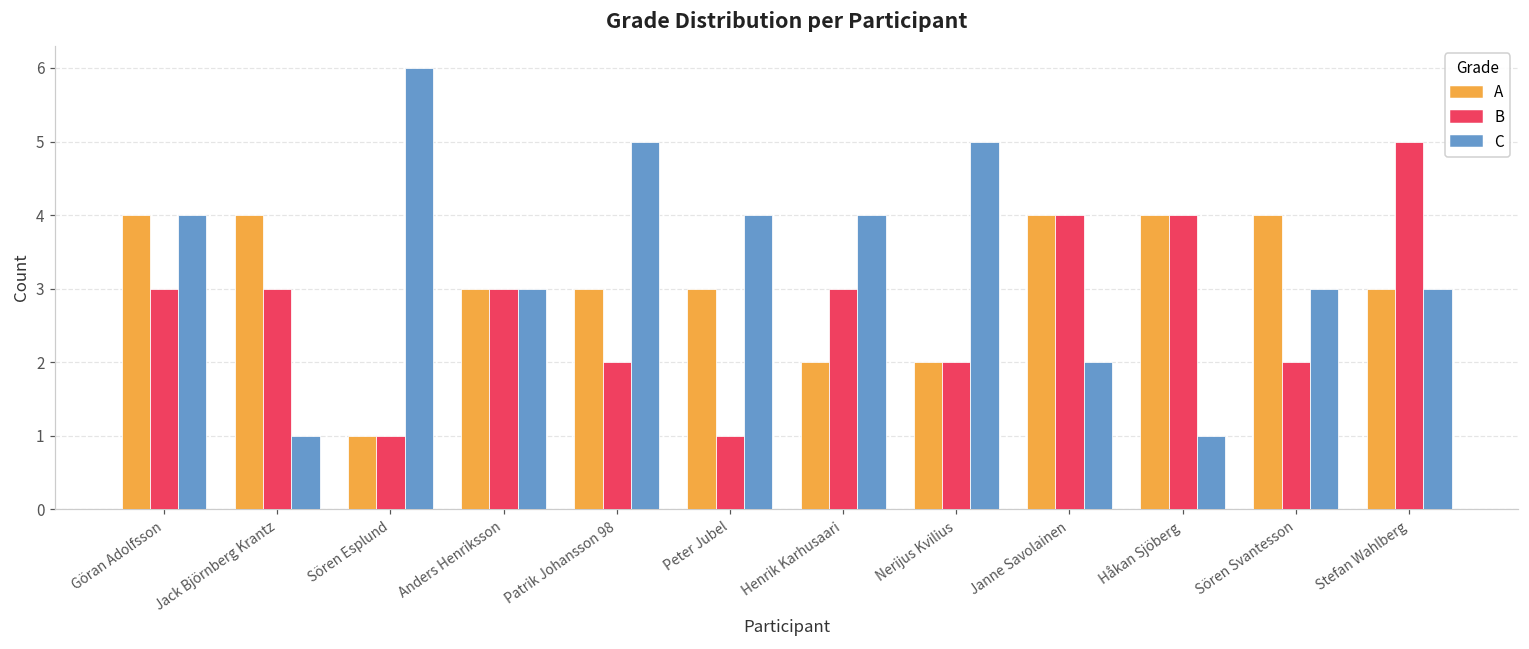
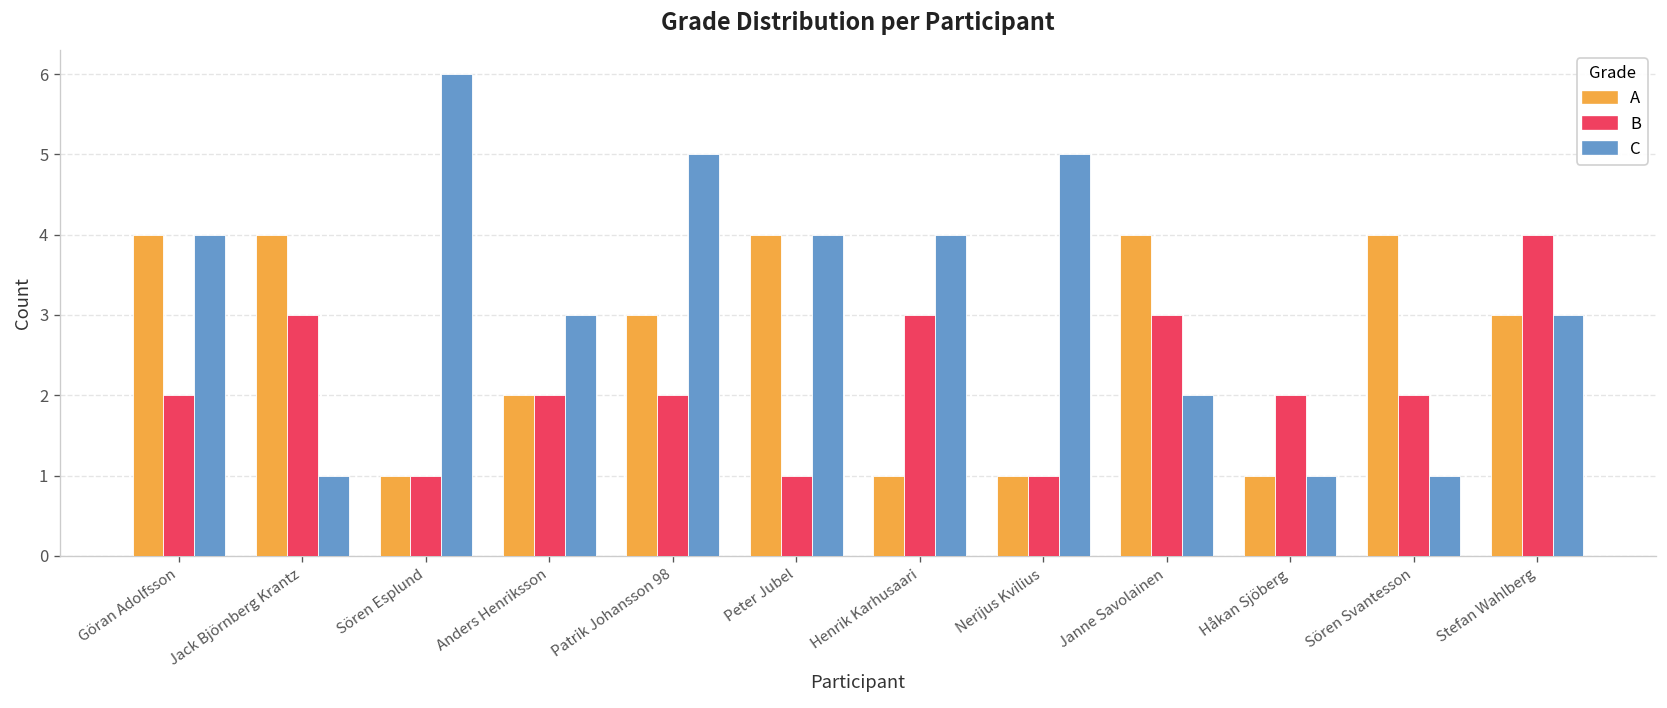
  {
    "A": {
      "Göran Adolfsson": 4,
      "Jack Björnberg Krantz": 4,
      "Sören Esplund": 1,
-     "Anders Henriksson": 3,
+     "Anders Henriksson": 2,
      "Patrik Johansson 98": 3,
-     "Peter Jubel": 3,
-     "Henrik Karhusaari": 2,
-     "Nerijus Kvilius": 2,
+     "Peter Jubel": 4,
+     "Henrik Karhusaari": 1,
+     "Nerijus Kvilius": 1,
      "Janne Savolainen": 4,
-     "Håkan Sjöberg": 4,
+     "Håkan Sjöberg": 1,
      "Sören Svantesson": 4,
      "Stefan Wahlberg": 3
    },
    "B": {
-     "Göran Adolfsson": 3,
+     "Göran Adolfsson": 2,
      "Jack Björnberg Krantz": 3,
      "Sören Esplund": 1,
-     "Anders Henriksson": 3,
+     "Anders Henriksson": 2,
      "Patrik Johansson 98": 2,
      "Peter Jubel": 1,
      "Henrik Karhusaari": 3,
-     "Nerijus Kvilius": 2,
-     "Janne Savolainen": 4,
-     "Håkan Sjöberg": 4,
+     "Nerijus Kvilius": 1,
+     "Janne Savolainen": 3,
+     "Håkan Sjöberg": 2,
      "Sören Svantesson": 2,
-     "Stefan Wahlberg": 5
+     "Stefan Wahlberg": 4
    },
    "C": {
      "Göran Adolfsson": 4,
      "Jack Björnberg Krantz": 1,
      "Sören Esplund": 6,
      "Anders Henriksson": 3,
      "Patrik Johansson 98": 5,
      "Peter Jubel": 4,
      "Henrik Karhusaari": 4,
      "Nerijus Kvilius": 5,
      "Janne Savolainen": 2,
      "Håkan Sjöberg": 1,
-     "Sören Svantesson": 3,
+     "Sören Svantesson": 1,
      "Stefan Wahlberg": 3
    }
  }
